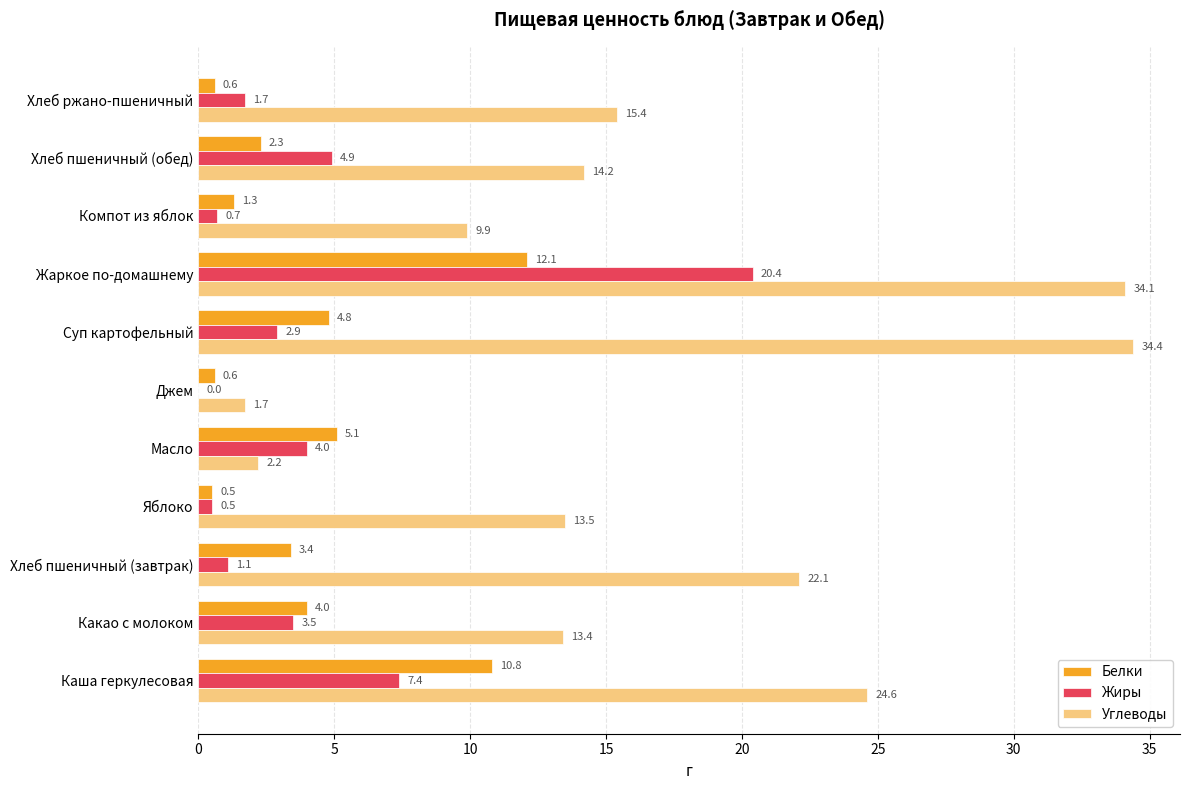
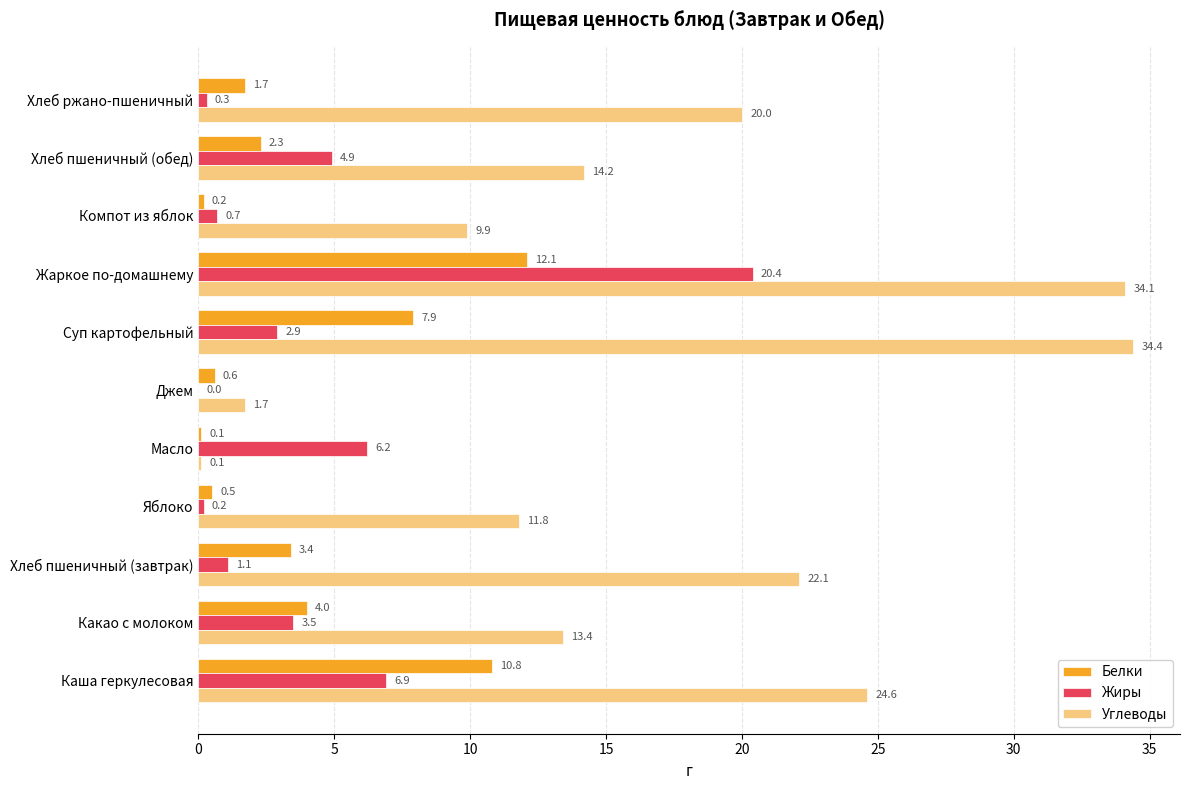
  {
    "Белки": {
-     "Хлеб ржано-пшеничный": 0.6,
+     "Хлеб ржано-пшеничный": 1.7,
      "Хлеб пшеничный (обед)": 2.3,
-     "Компот из яблок": 1.3,
+     "Компот из яблок": 0.2,
      "Жаркое по-домашнему": 12.1,
-     "Суп картофельный": 4.8,
+     "Суп картофельный": 7.9,
      "Джем": 0.6,
-     "Масло": 5.1,
+     "Масло": 0.1,
      "Яблоко": 0.5,
      "Хлеб пшеничный (завтрак)": 3.4,
      "Какао с молоком": 4.0,
      "Каша геркулесовая": 10.8
    },
    "Жиры": {
-     "Хлеб ржано-пшеничный": 1.7,
+     "Хлеб ржано-пшеничный": 0.3,
      "Хлеб пшеничный (обед)": 4.9,
      "Компот из яблок": 0.7,
      "Жаркое по-домашнему": 20.4,
      "Суп картофельный": 2.9,
      "Джем": 0.0,
-     "Масло": 4.0,
-     "Яблоко": 0.5,
+     "Масло": 6.2,
+     "Яблоко": 0.2,
      "Хлеб пшеничный (завтрак)": 1.1,
      "Какао с молоком": 3.5,
-     "Каша геркулесовая": 7.4
+     "Каша геркулесовая": 6.9
    },
    "Углеводы": {
-     "Хлеб ржано-пшеничный": 15.4,
+     "Хлеб ржано-пшеничный": 20.0,
      "Хлеб пшеничный (обед)": 14.2,
      "Компот из яблок": 9.9,
      "Жаркое по-домашнему": 34.1,
      "Суп картофельный": 34.4,
      "Джем": 1.7,
-     "Масло": 2.2,
-     "Яблоко": 13.5,
+     "Масло": 0.1,
+     "Яблоко": 11.8,
      "Хлеб пшеничный (завтрак)": 22.1,
      "Какао с молоком": 13.4,
      "Каша геркулесовая": 24.6
    }
  }
